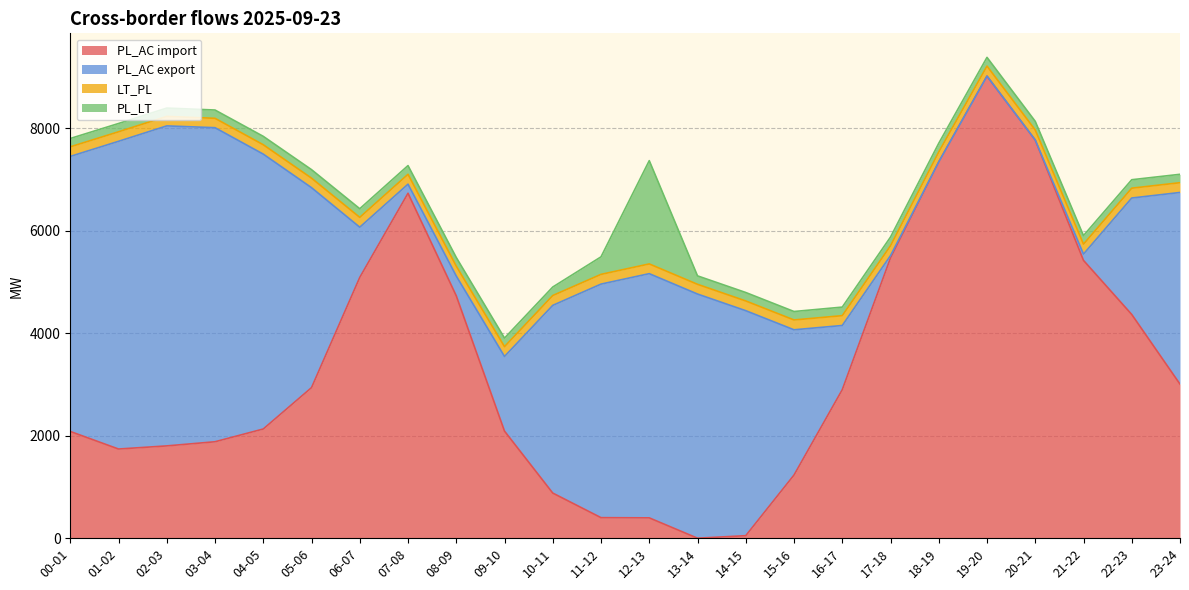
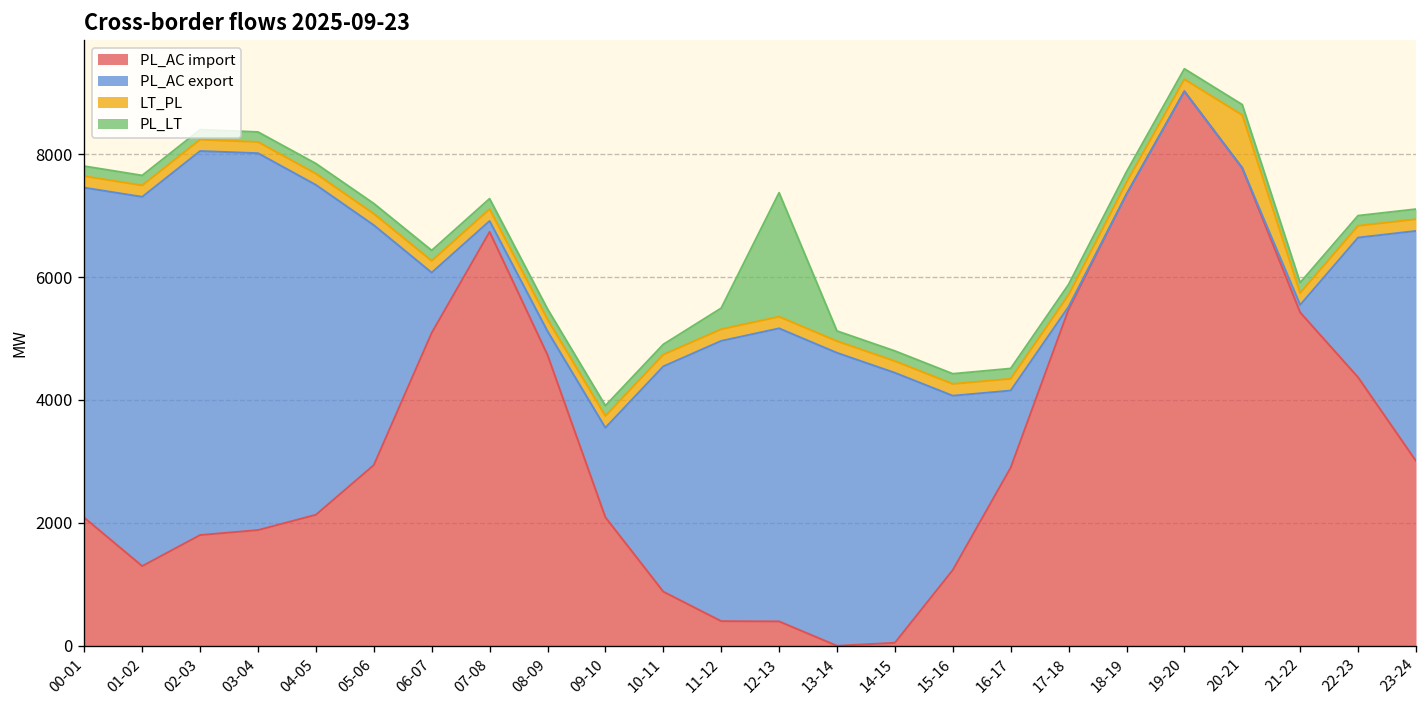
  {
    "PL_AC import": {
      "00-01": 2100,
-     "01-02": 1700,
+     "01-02": 1300,
      "02-03": 1800,
      "03-04": 1900,
      "04-05": 2100,
      "05-06": 2900,
      "06-07": 5100,
      "07-08": 6700,
      "08-09": 4700,
      "09-10": 2100,
      "10-11": 900,
      "11-12": 400,
      "12-13": 400,
      "13-14": 0,
      "14-15": 0,
      "15-16": 1200,
      "16-17": 2900,
      "21-22": 5400,
      "22-23": 4400,
      "23-24": 3000
    },
    "PL_AC export": {
      "00-01": 5400,
      "01-02": 6000,
      "02-03": 6200,
      "03-04": 6100,
      "04-05": 5400,
      "05-06": 3900,
      "06-07": 1000,
      "07-08": 200,
      "08-09": 400,
      "09-10": 1500,
      "10-11": 3700,
      "11-12": 4600,
      "12-13": 4800,
      "13-14": 4800,
      "14-15": 4400,
      "15-16": 2800,
      "16-17": 1300,
      "21-22": 100,
      "22-23": 2300,
      "23-24": 3700
    },
    "LT_PL": {
      "00-01": 200,
      "01-02": 200,
      "03-04": 200,
      "04-05": 200,
      "05-06": 200,
      "06-07": 200,
      "07-08": 200,
      "08-09": 200,
      "09-10": 200,
      "10-11": 200,
      "11-12": 200,
      "12-13": 200,
      "13-14": 200,
      "14-15": 200,
      "15-16": 200,
      "16-17": 200,
      "17-18": 200,
      "18-19": 200,
      "19-20": 200,
-     "20-21": 200,
+     "20-21": 900,
      "21-22": 200,
      "22-23": 200,
      "23-24": 200
    },
    "PL_LT": {
      "00-01": 200,
      "01-02": 200,
      "03-04": 200,
      "04-05": 200,
      "05-06": 200,
      "06-07": 200,
      "07-08": 200,
      "08-09": 200,
      "09-10": 200,
      "10-11": 200,
      "11-12": 300,
      "12-13": 2000,
      "13-14": 200,
      "14-15": 200,
      "15-16": 200,
      "16-17": 200,
      "17-18": 200,
      "18-19": 200,
      "19-20": 200,
      "20-21": 200,
      "21-22": 200,
      "22-23": 200,
      "23-24": 200
    }
  }
